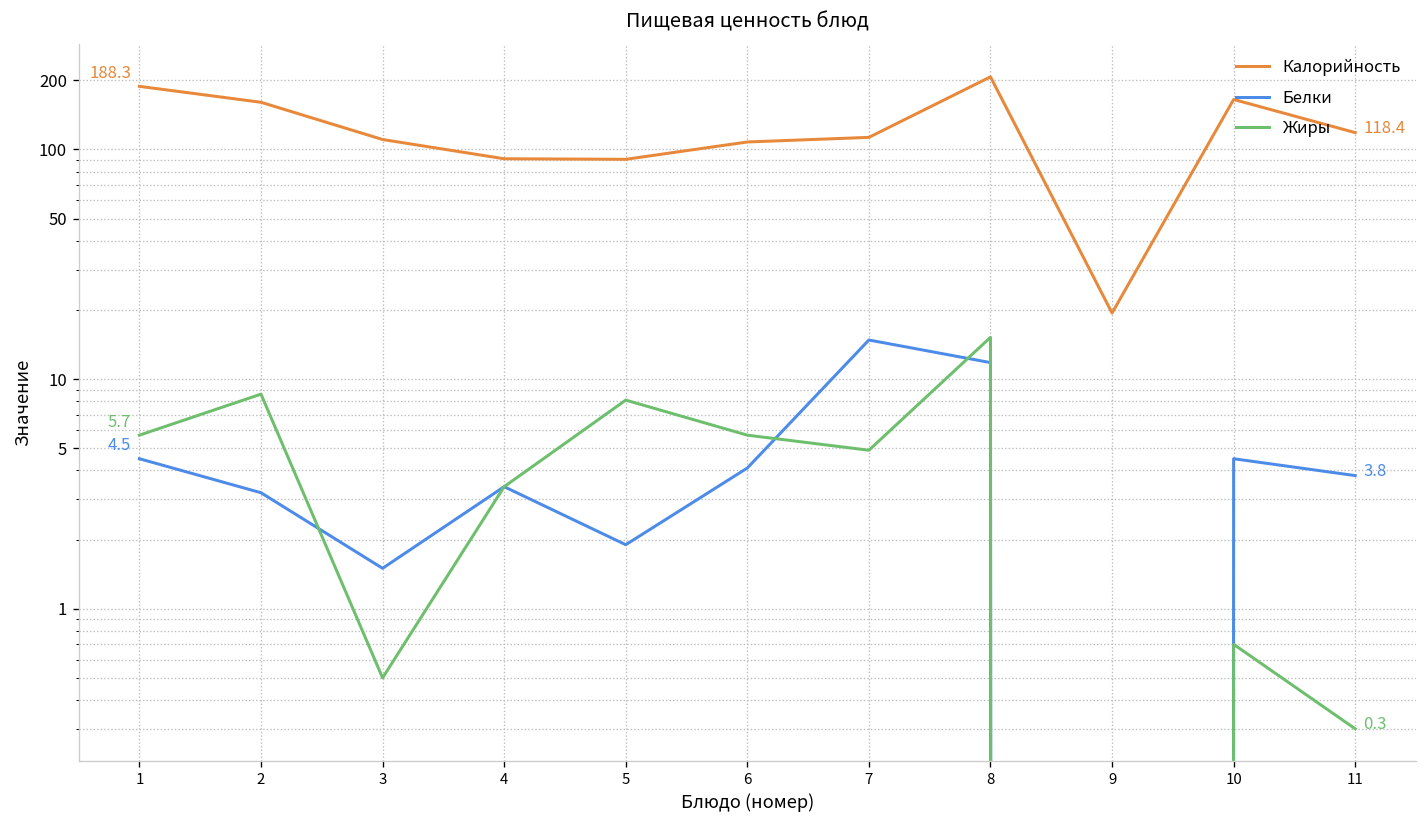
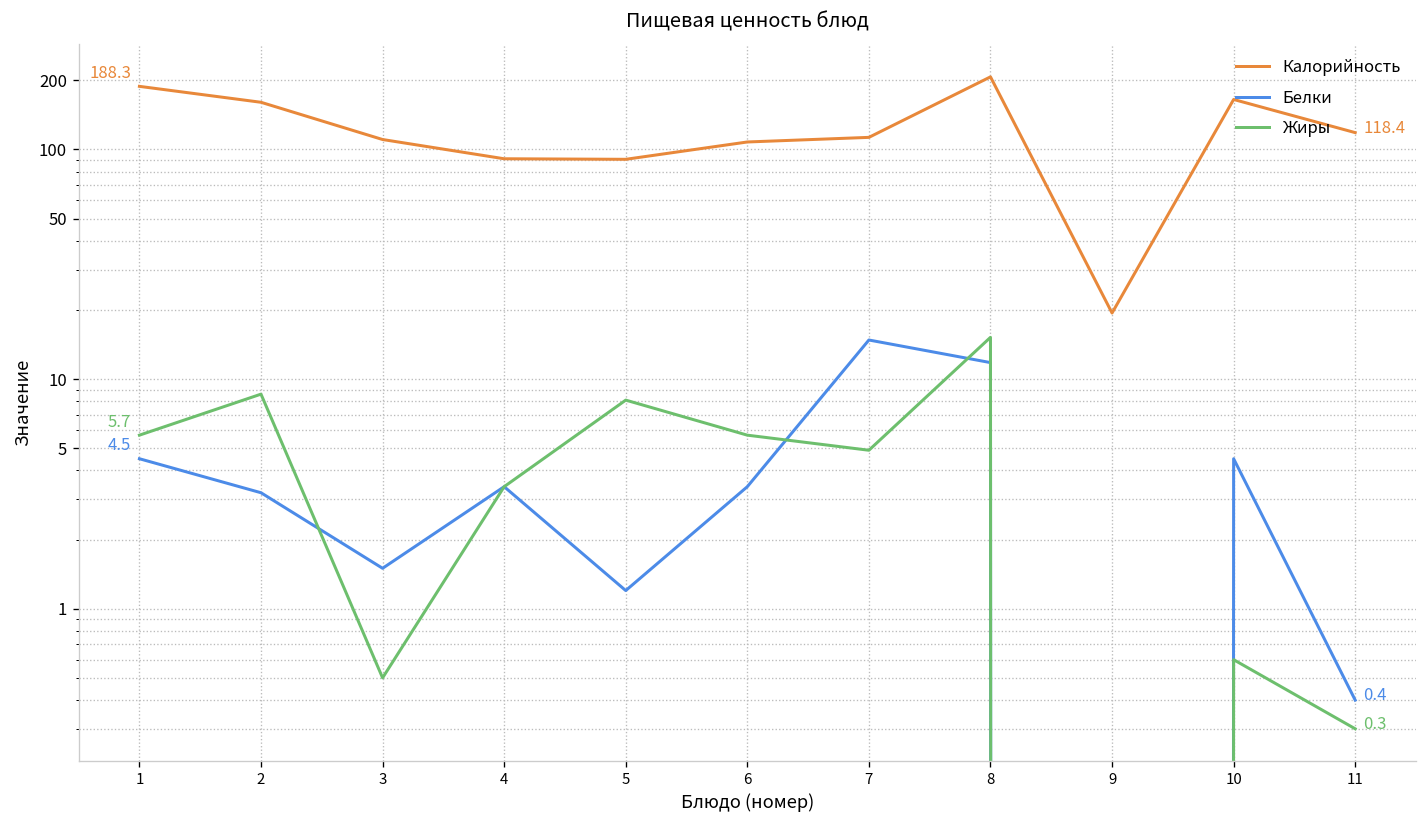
  {
    "Калорийность": {
      "1": 188.3,
      "11": 118.4
    },
    "Белки": {
      "1": 4.5,
-     "5": 1.9,
-     "6": 4.1,
-     "11": 3.8
+     "5": 1.2,
+     "6": 3.4,
+     "11": 0.4
    },
    "Жиры": {
      "2": 9,
      "3": 0.5,
      "5": 8.1,
      "6": 5.7,
      "7": 4.9,
      "8": 15,
-     "10": 0.7
+     "10": 0.6
    }
  }
